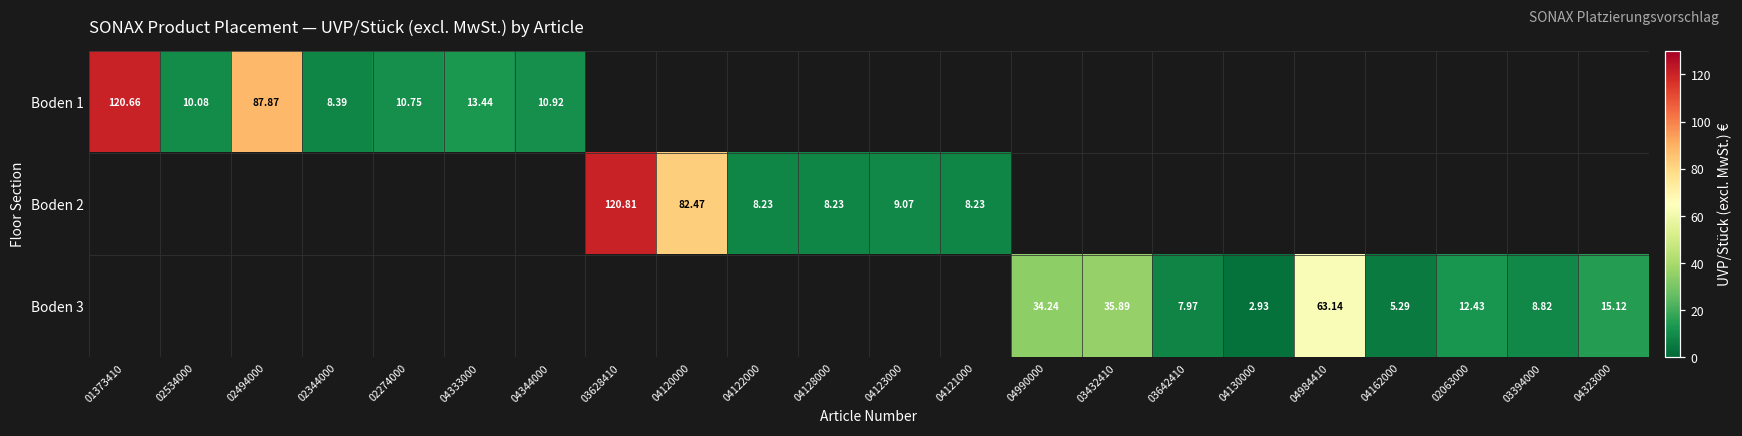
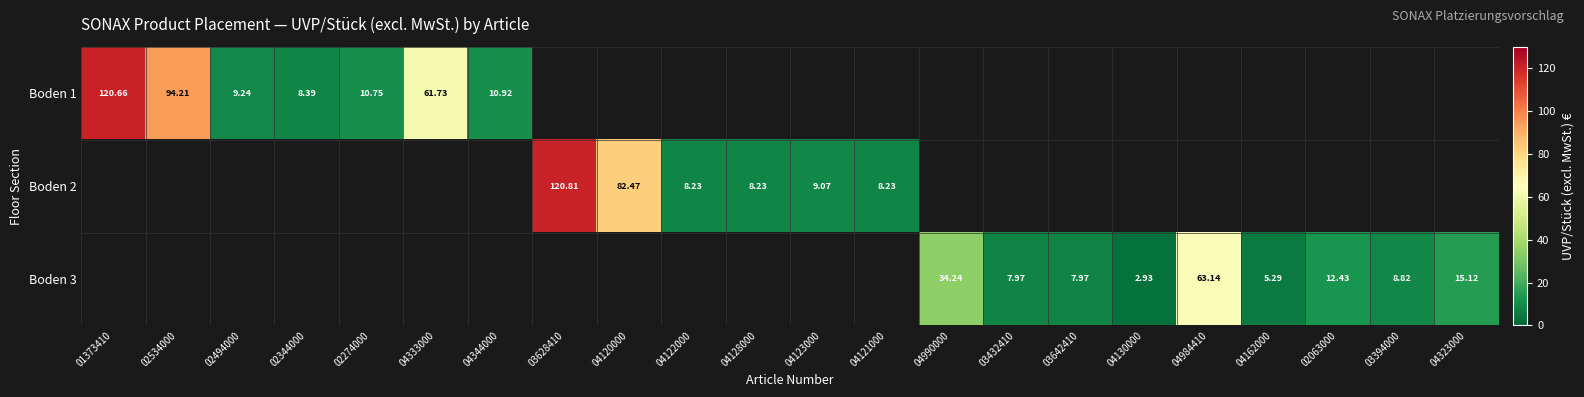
  {
    "Boden 1": {
      "01373410": 120.66,
-     "02534000": 10.08,
-     "02494000": 87.87,
+     "02534000": 94.21,
+     "02494000": 9.24,
      "02344000": 8.39,
      "02274000": 10.75,
-     "04333000": 13.44,
+     "04333000": 61.73,
      "04344000": 10.92
    },
    "Boden 2": {
      "03628410": 120.81,
      "04120000": 82.47,
      "04122000": 8.23,
      "04128000": 8.23,
      "04123000": 9.07,
      "04121000": 8.23
    },
    "Boden 3": {
      "04990000": 34.24,
-     "03432410": 35.89,
+     "03432410": 7.97,
      "03642410": 7.97,
      "04130000": 2.93,
      "04984410": 63.14,
      "04162000": 5.29,
      "02063000": 12.43,
      "03394000": 8.82,
      "04323000": 15.12
    }
  }
